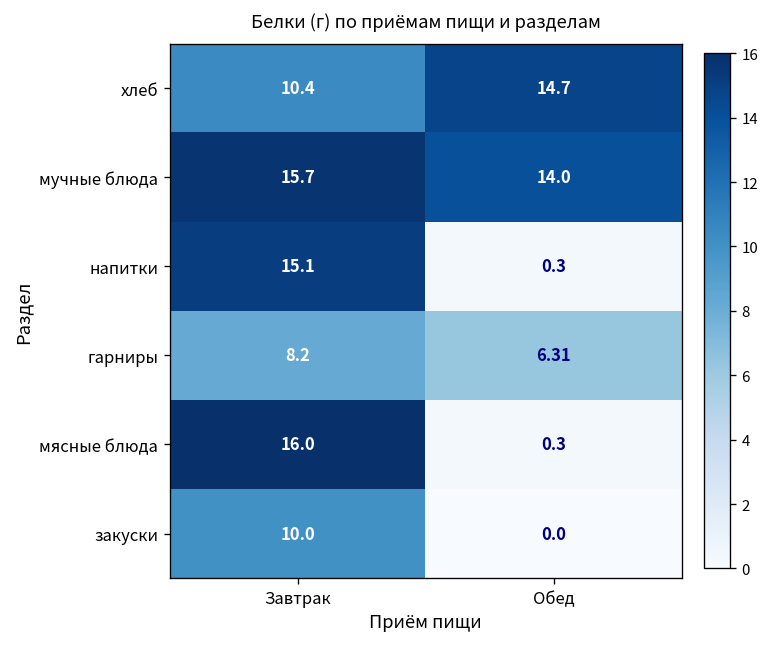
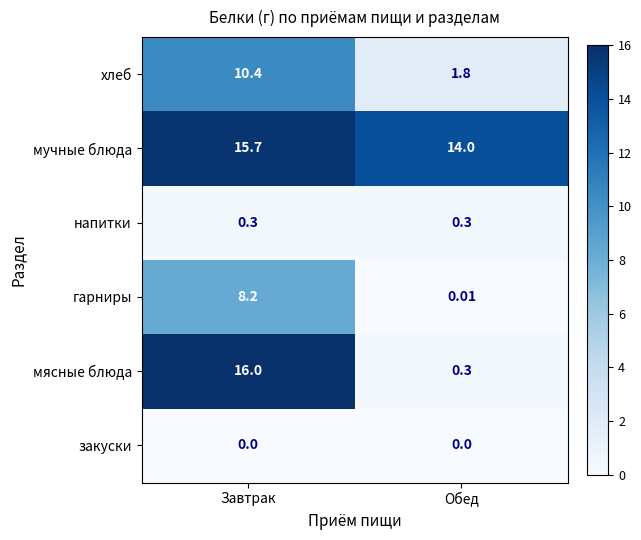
  {
    "хлеб": {
      "Завтрак": 10.4,
-     "Обед": 14.7
+     "Обед": 1.8
    },
    "мучные блюда": {
      "Завтрак": 15.7,
      "Обед": 14.0
    },
    "напитки": {
-     "Завтрак": 15.1,
+     "Завтрак": 0.3,
      "Обед": 0.3
    },
    "гарниры": {
      "Завтрак": 8.2,
-     "Обед": 6.31
+     "Обед": 0.01
    },
    "мясные блюда": {
      "Завтрак": 16.0,
      "Обед": 0.3
    },
    "закуски": {
-     "Завтрак": 10.0,
+     "Завтрак": 0.0,
      "Обед": 0.0
    }
  }
